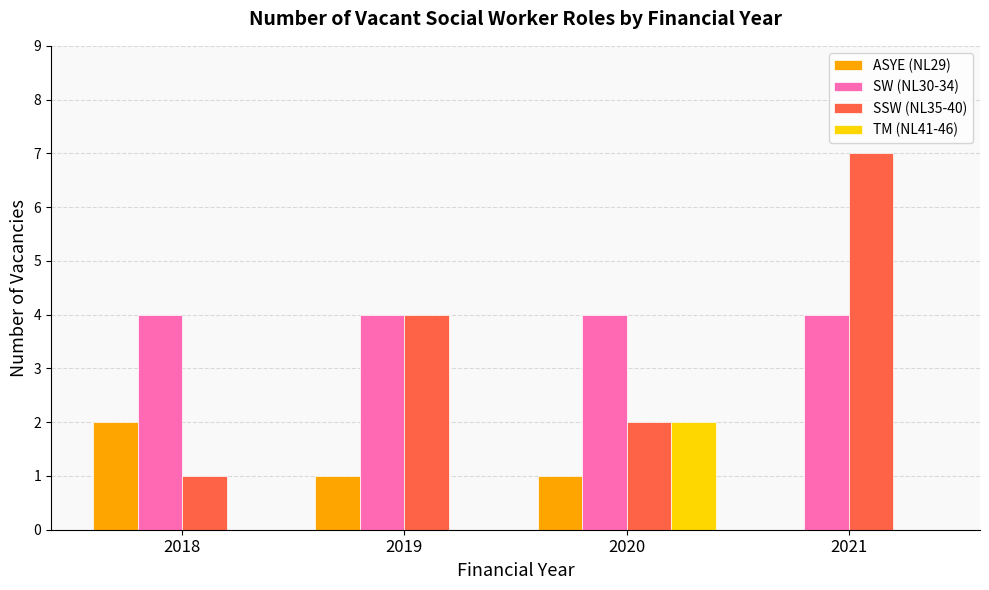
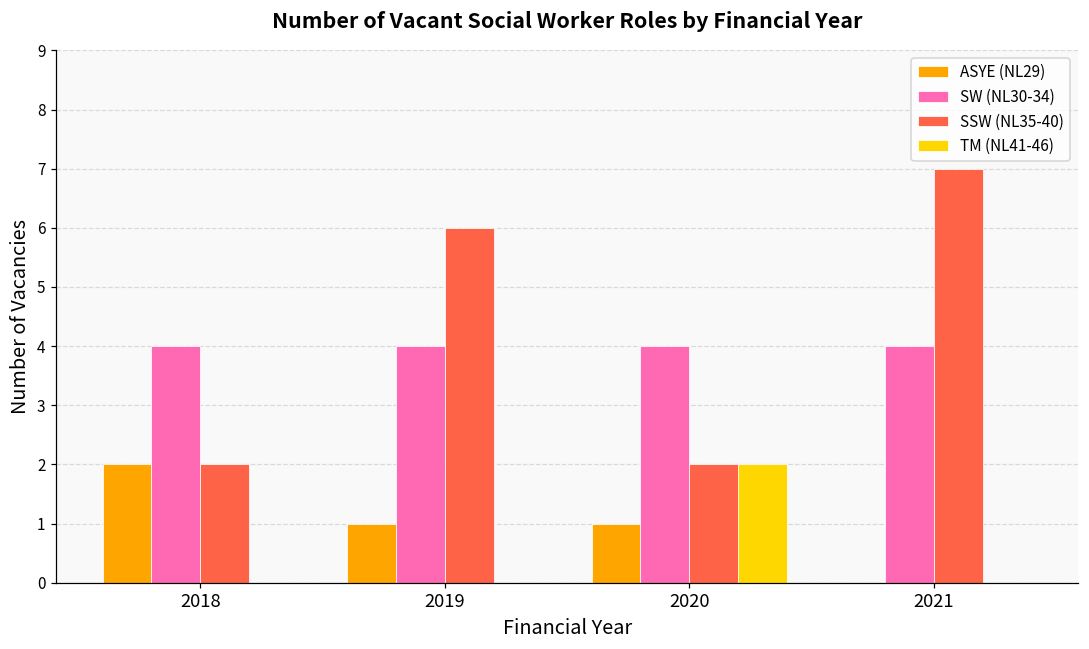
  {
    "SW (NL30-34)": {
      "2018": 4,
      "2019": 4,
      "2020": 4,
      "2021": 4
    },
    "SSW (NL35-40)": {
-     "2018": 1,
-     "2019": 4,
+     "2018": 2,
+     "2019": 6,
      "2020": 2,
      "2021": 7
    }
  }
